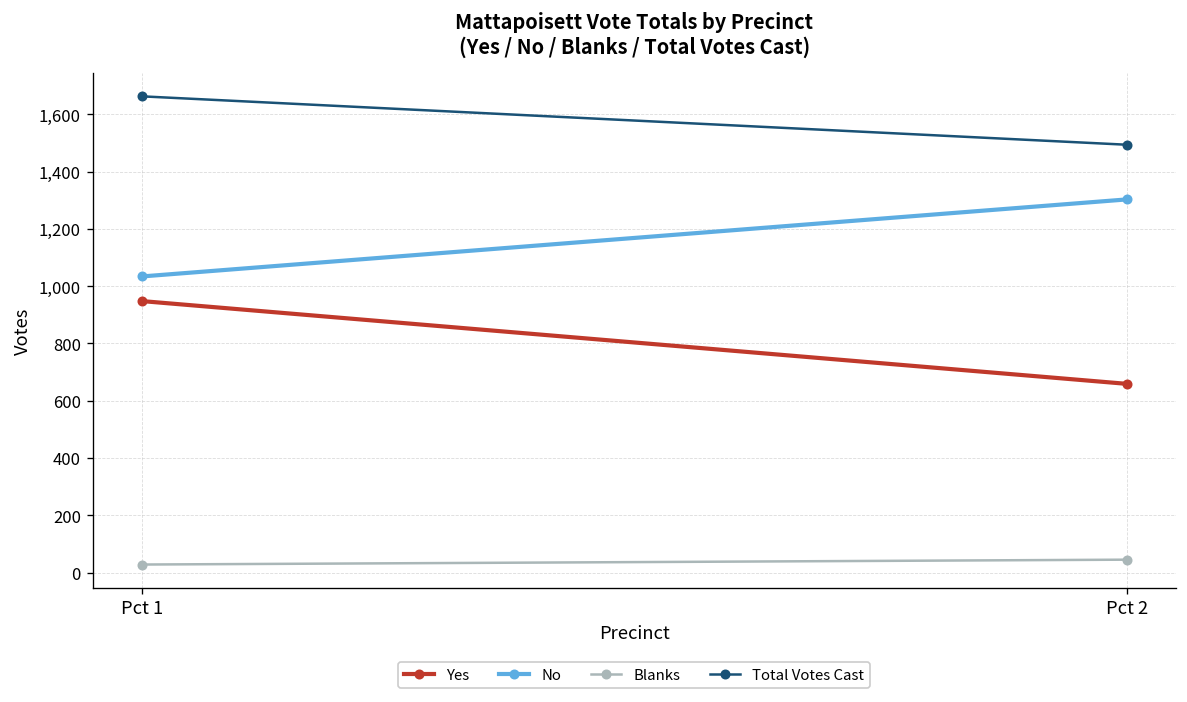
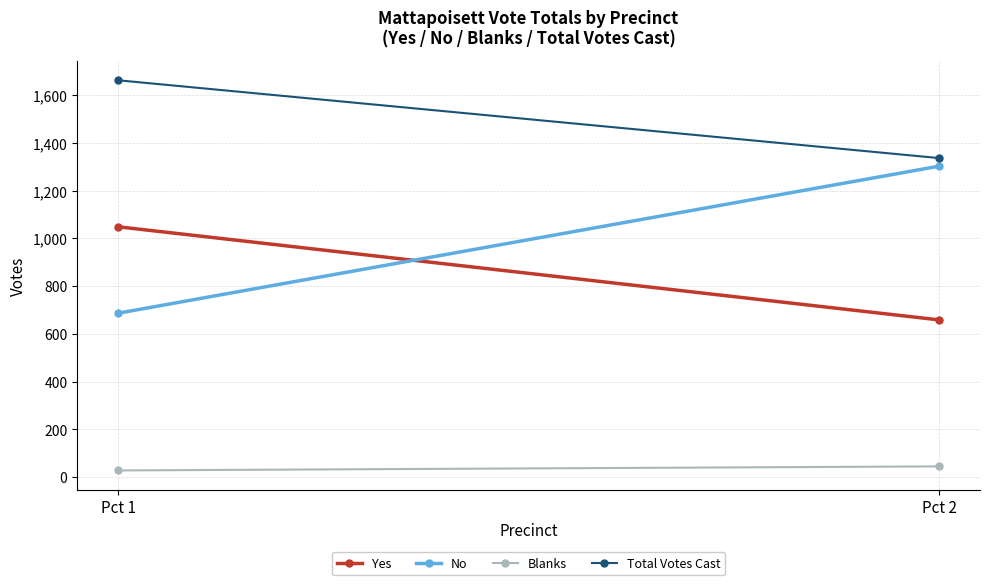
  {
    "Yes": {
-     "Pct 1": "950",
+     "Pct 1": "1,050",
      "Pct 2": "660"
    },
    "No": {
-     "Pct 1": "1,030",
+     "Pct 1": "690",
      "Pct 2": "1,300"
    },
    "Blanks": {
      "Pct 1": "30",
      "Pct 2": "50"
    },
    "Total Votes Cast": {
      "Pct 1": "1,660",
-     "Pct 2": "1,490"
+     "Pct 2": "1,340"
    }
  }
